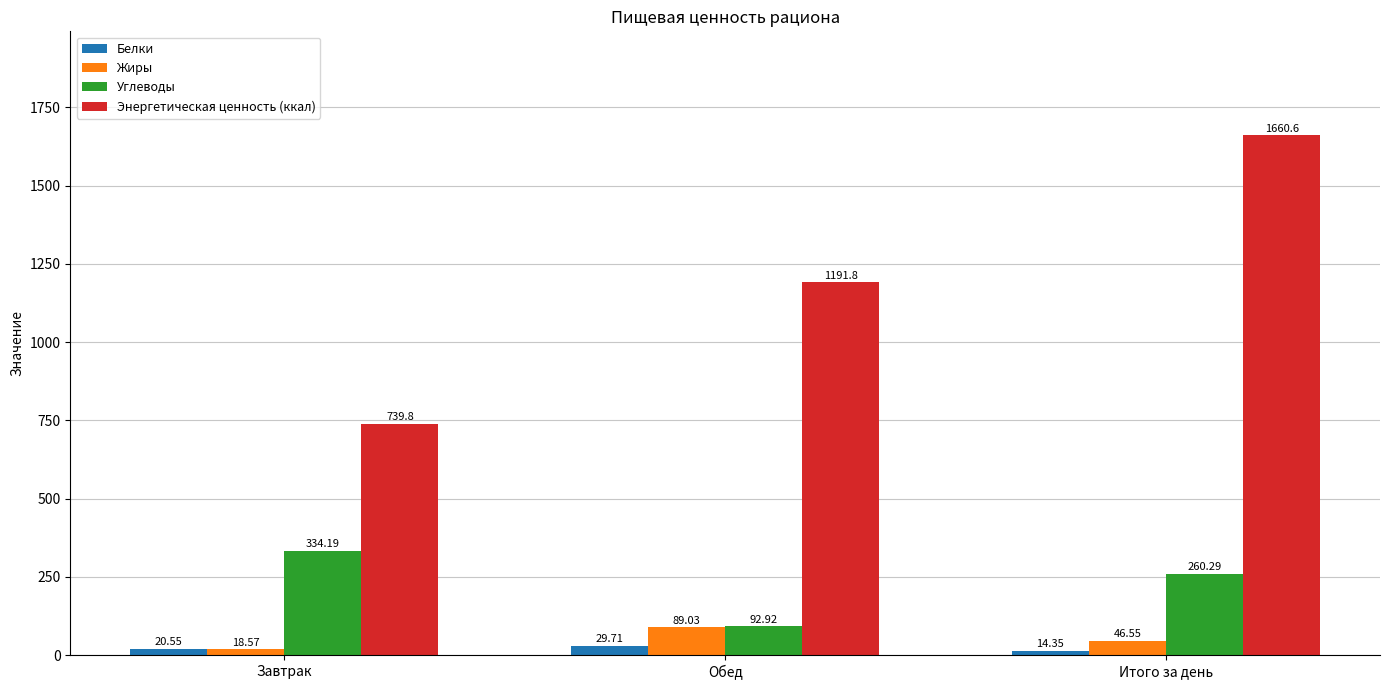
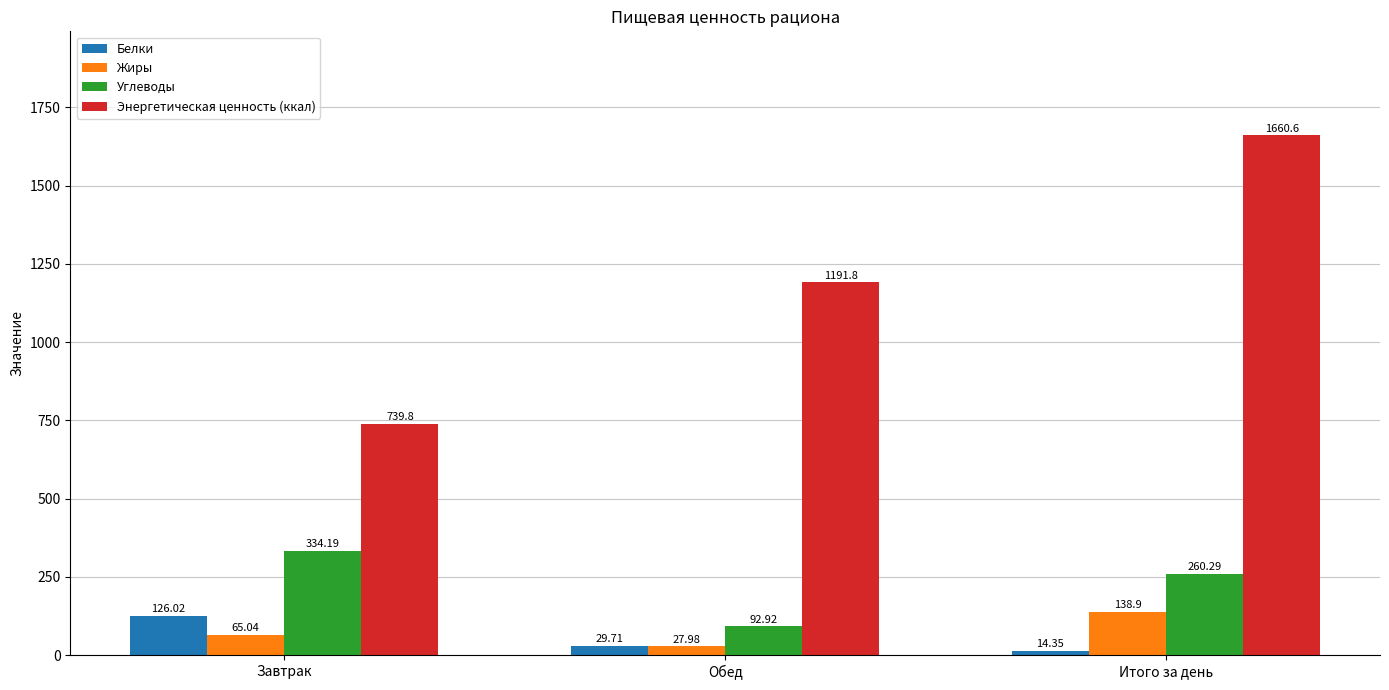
  {
    "Белки": {
-     "Завтрак": 20.55,
+     "Завтрак": 126.02,
      "Обед": 29.71,
      "Итого за день": 14.35
    },
    "Жиры": {
-     "Завтрак": 18.57,
-     "Обед": 89.03,
-     "Итого за день": 46.55
+     "Завтрак": 65.04,
+     "Обед": 27.98,
+     "Итого за день": 138.9
    },
    "Углеводы": {
      "Завтрак": 334.19,
      "Обед": 92.92,
      "Итого за день": 260.29
    },
    "Энергетическая ценность (ккал)": {
      "Завтрак": 739.8,
      "Обед": 1191.8,
      "Итого за день": 1660.6
    }
  }
